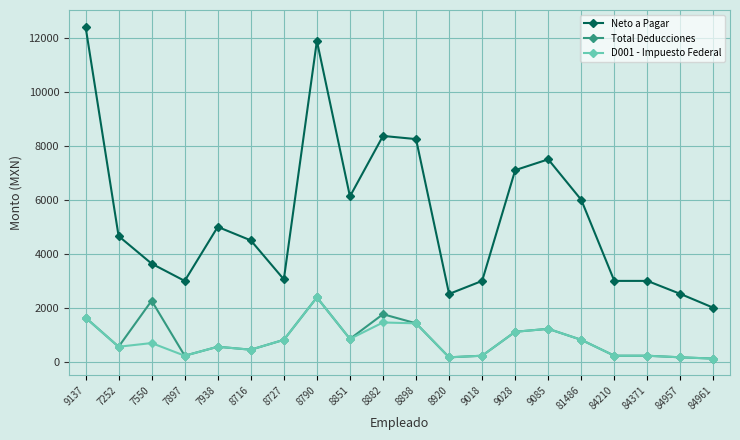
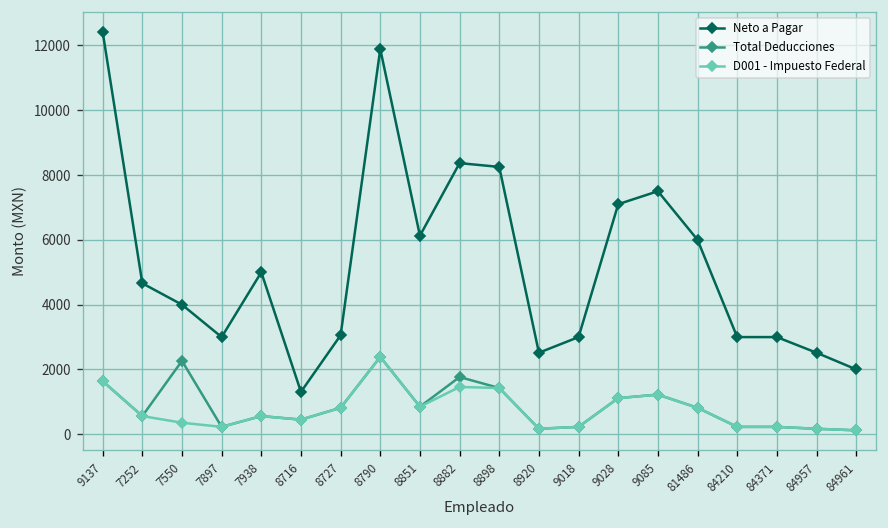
  {
    "Neto a Pagar": {
      "9137": 12400,
      "7252": 4700,
-     "7550": 3600,
+     "7550": 4000,
      "7897": 3000,
      "7938": 5000,
-     "8716": 4500,
+     "8716": 1300,
      "8727": 3100,
      "8790": 11900,
      "8851": 6100,
      "8882": 8400,
      "8898": 8200,
      "8920": 2500,
      "9018": 3000,
      "9028": 7100,
      "9085": 7500,
      "81486": 6000,
      "84210": 3000,
      "84371": 3000,
      "84957": 2500,
      "84961": 2000
    },
    "Total Deducciones": {
      "7550": 2300,
      "8882": 1800
    },
    "D001 - Impuesto Federal": {
-     "7550": 700,
+     "7550": 400,
      "8882": 1500
    }
  }
